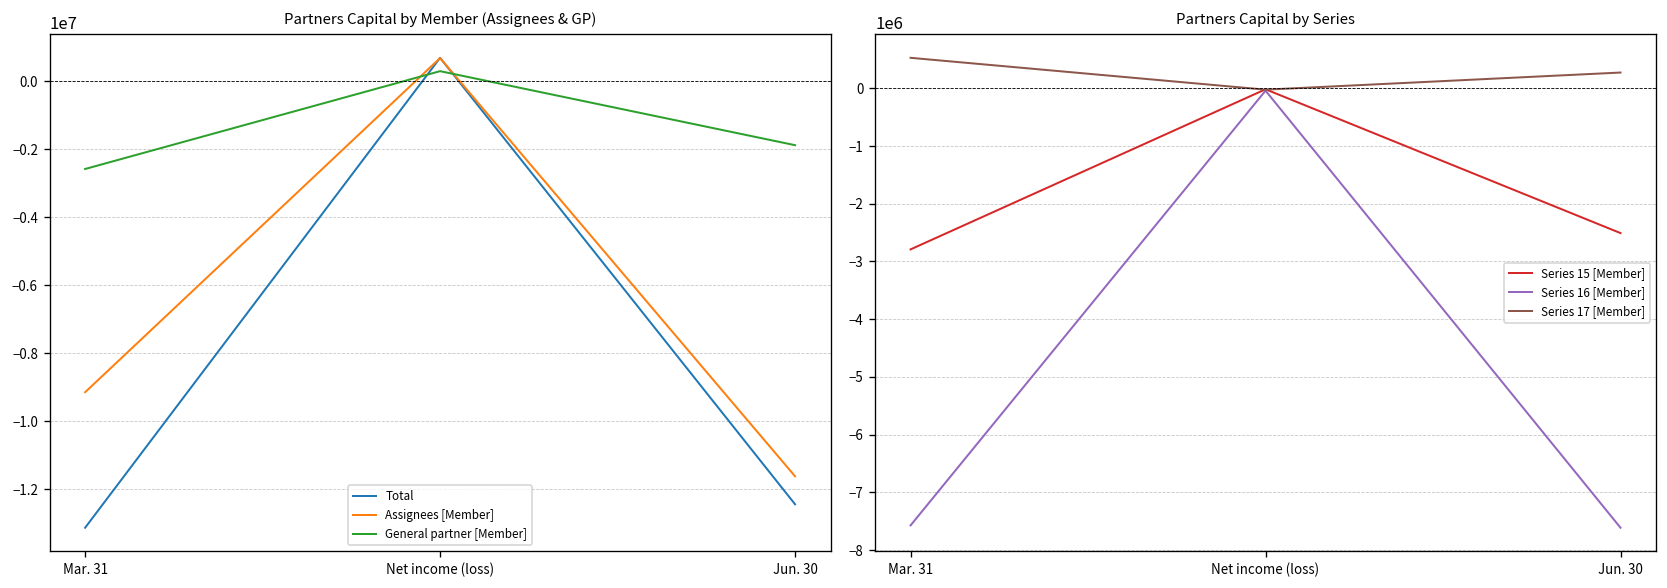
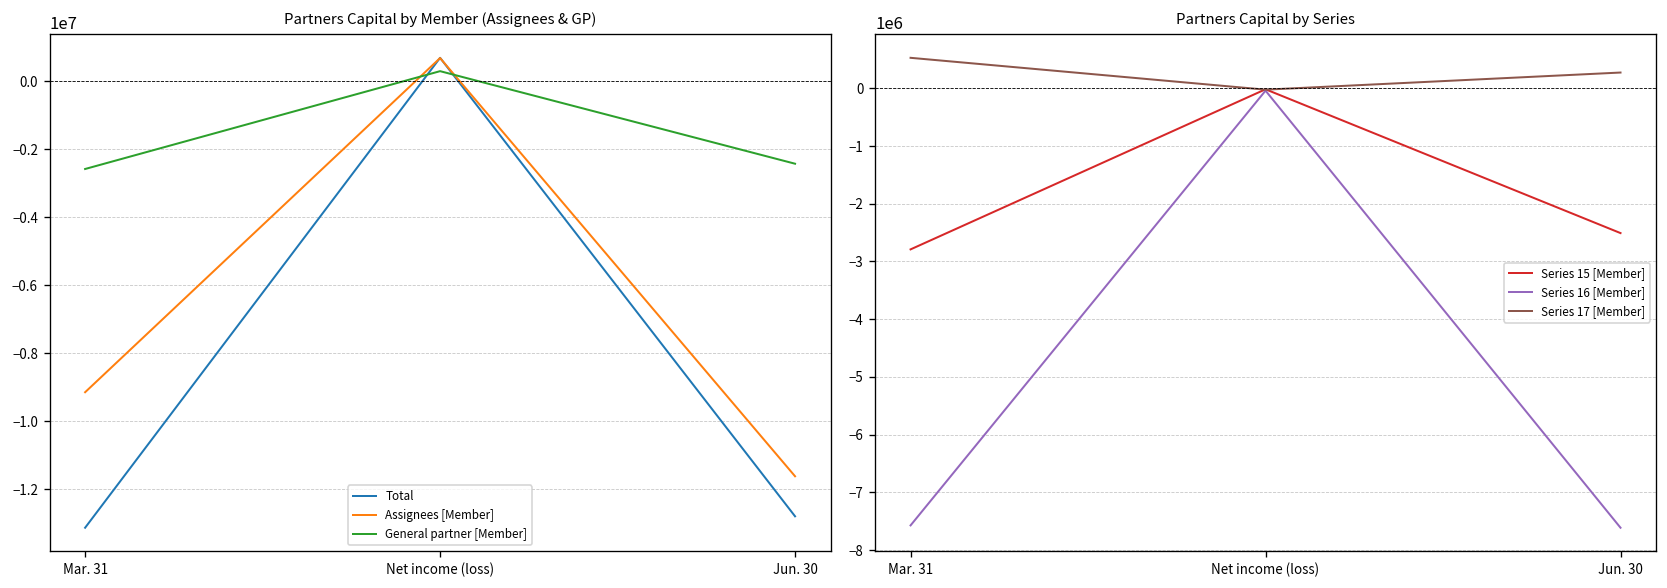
  {
    "Partners Capital by Member (Assignees & GP)": {
      "Total": {
        "Mar. 31": -13100000,
-       "Jun. 30": -12400000
+       "Jun. 30": -12800000
      },
      "Assignees [Member]": {
        "Mar. 31": -9100000,
        "Jun. 30": -11600000
      },
      "General partner [Member]": {
        "Mar. 31": -2600000,
        "Net income (loss)": 300000,
-       "Jun. 30": -1900000
+       "Jun. 30": -2400000
      }
    },
    "Partners Capital by Series": {
      "Series 15 [Member]": {
        "Mar. 31": -2800000,
        "Jun. 30": -2500000
      },
      "Series 16 [Member]": {
        "Mar. 31": -7600000,
        "Jun. 30": -7600000
      },
      "Series 17 [Member]": {
        "Mar. 31": 500000,
        "Jun. 30": 300000
      }
    }
  }
